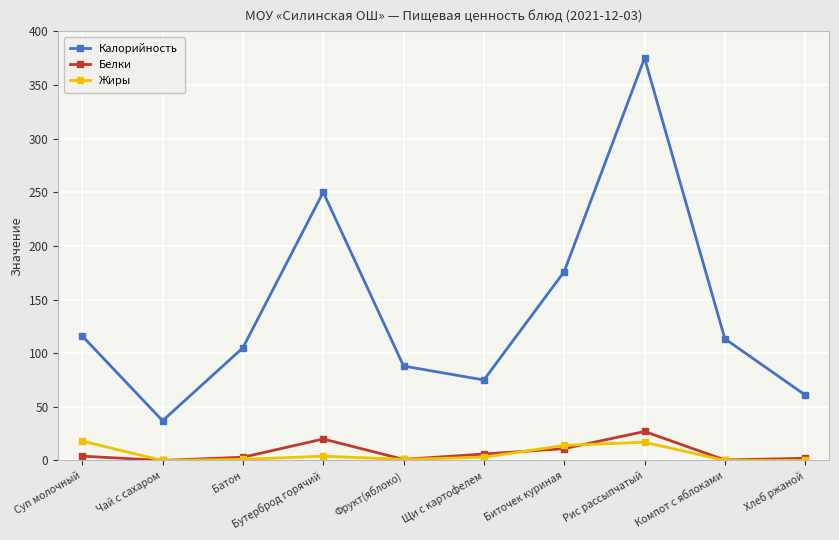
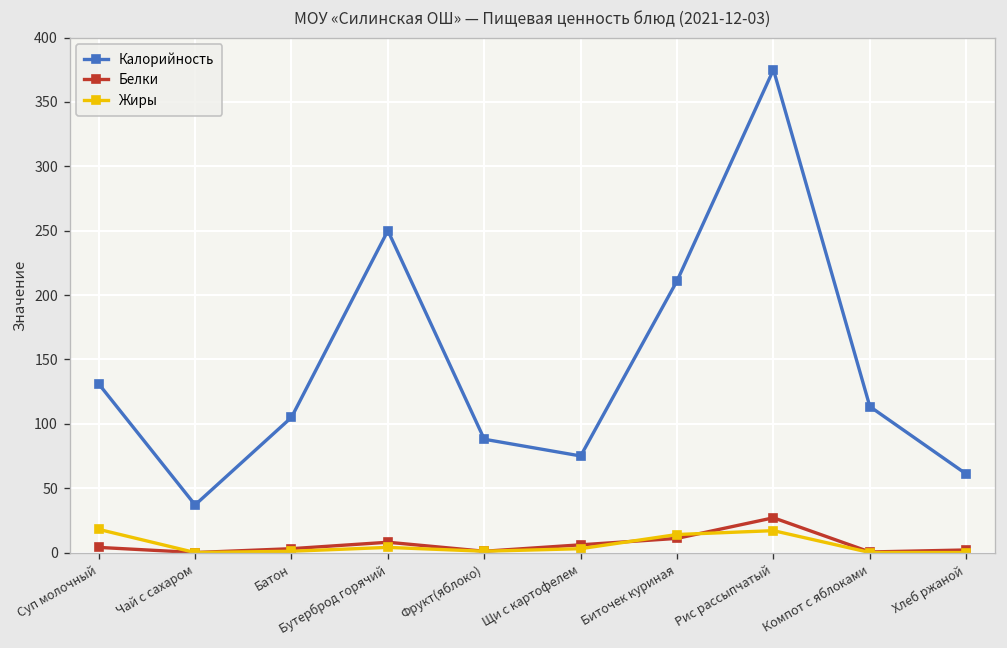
  {
    "Калорийность": {
-     "Суп молочный": 116,
+     "Суп молочный": 131,
      "Чай с сахаром": 37,
      "Батон": 105,
      "Бутерброд горячий": 250,
      "Фрукт(яблоко)": 88,
      "Щи с картофелем": 75,
-     "Биточек куриная": 176,
+     "Биточек куриная": 211,
      "Рис рассыпчатый": 375,
      "Компот с яблоками": 113,
      "Хлеб ржаной": 61
    },
    "Белки": {
      "Суп молочный": 4,
-     "Бутерброд горячий": 20,
+     "Бутерброд горячий": 8,
      "Щи с картофелем": 6,
      "Биточек куриная": 11,
      "Рис рассыпчатый": 27
    },
    "Жиры": {
      "Суп молочный": 18,
      "Бутерброд горячий": 4,
      "Щи с картофелем": 3,
      "Биточек куриная": 14,
      "Рис рассыпчатый": 17
    }
  }
